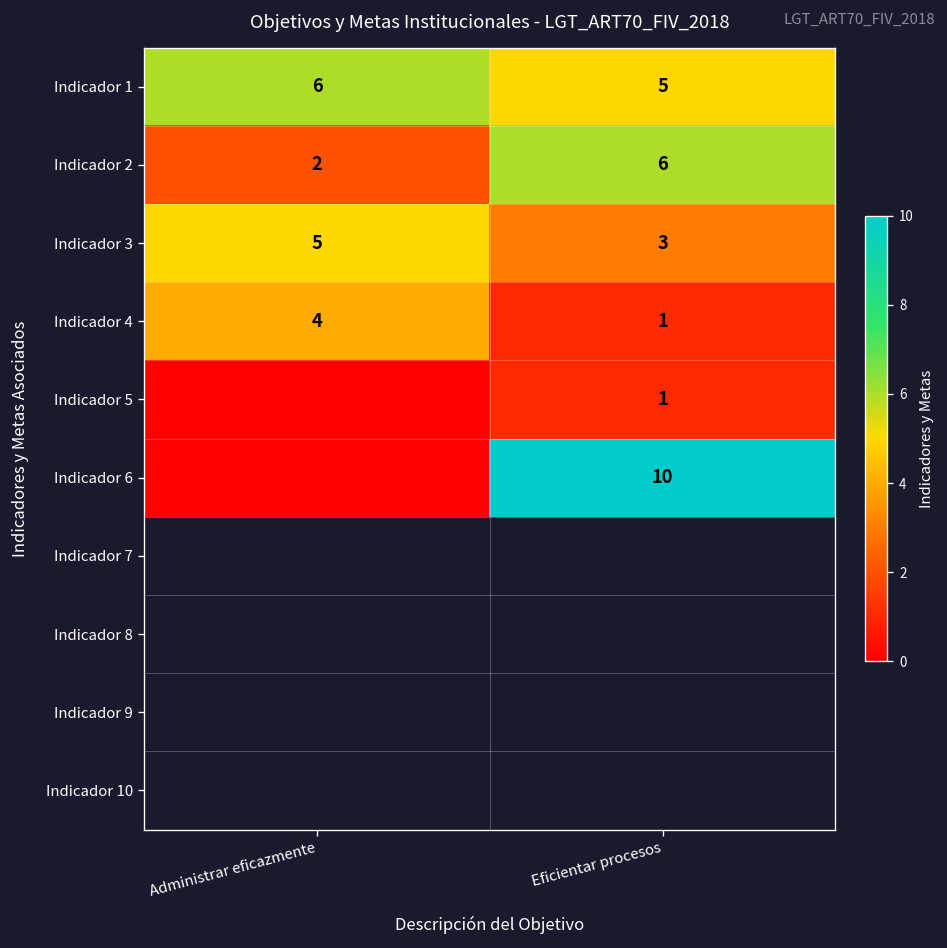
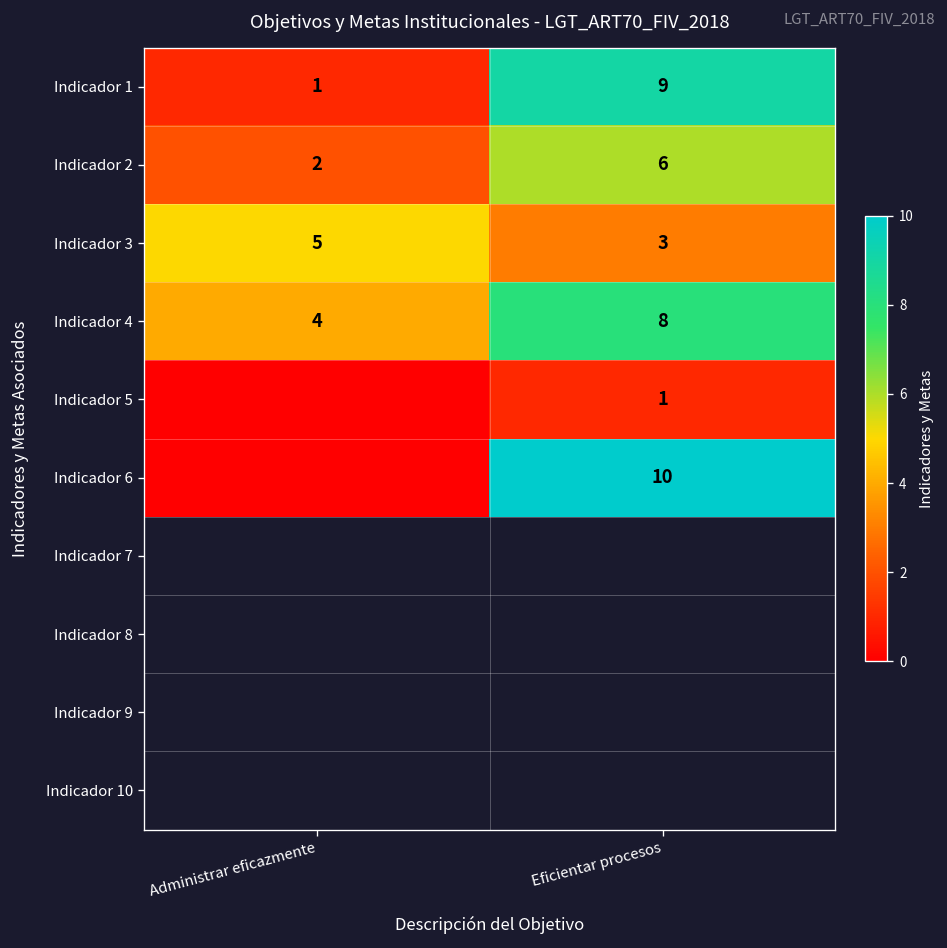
  {
    "Indicador 1": {
-     "Administrar eficazmente": 6,
-     "Eficientar procesos": 5
+     "Administrar eficazmente": 1,
+     "Eficientar procesos": 9
    },
    "Indicador 2": {
      "Administrar eficazmente": 2,
      "Eficientar procesos": 6
    },
    "Indicador 3": {
      "Administrar eficazmente": 5,
      "Eficientar procesos": 3
    },
    "Indicador 4": {
      "Administrar eficazmente": 4,
-     "Eficientar procesos": 1
+     "Eficientar procesos": 8
    },
    "Indicador 5": {
      "Eficientar procesos": 1
    },
    "Indicador 6": {
      "Eficientar procesos": 10
    }
  }
